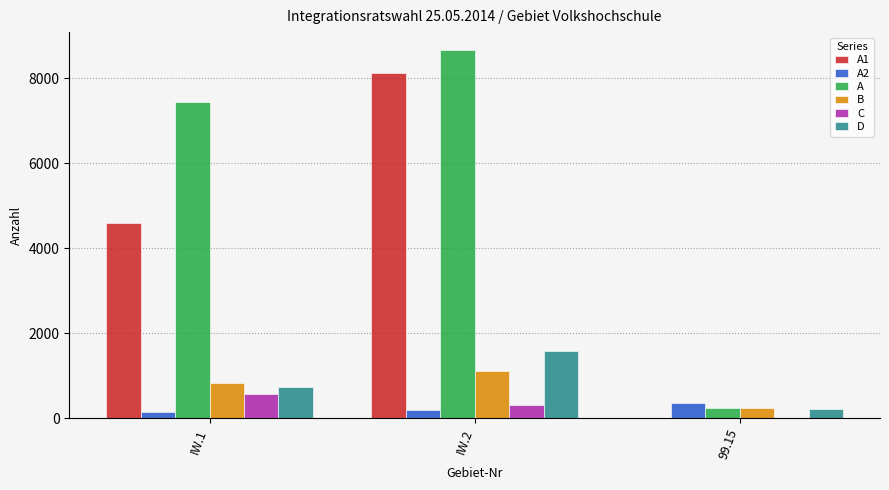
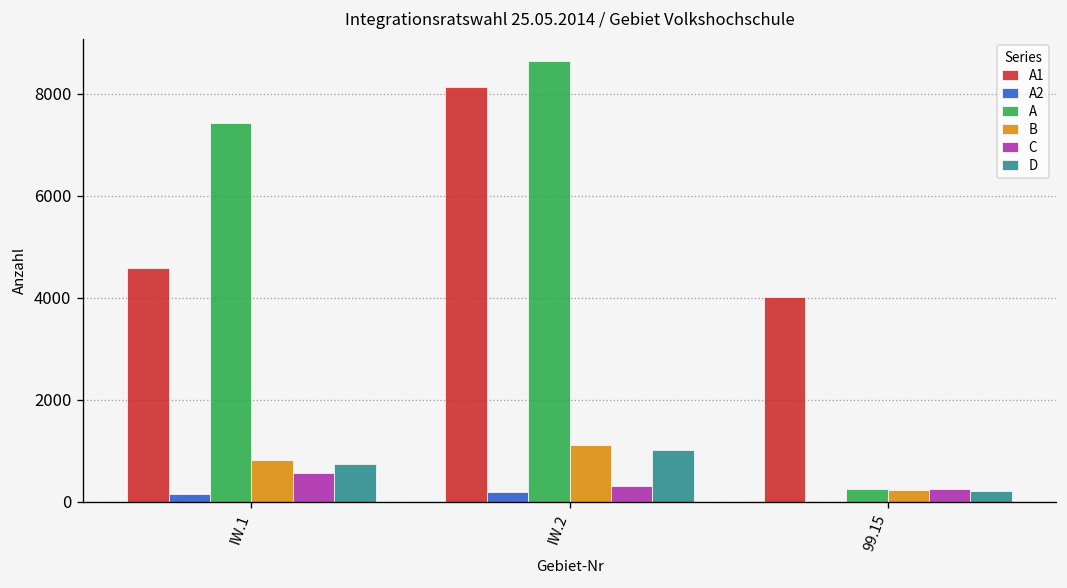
  {
    "A1": {
      "IW.1": 4600,
      "IW.2": 8100,
-     "99.15": 0
+     "99.15": 4000
    },
    "A2": {
      "IW.1": 200,
      "IW.2": 200,
-     "99.15": 300
+     "99.15": 0
    },
    "A": {
      "IW.1": 7400,
      "IW.2": 8600,
      "99.15": 200
    },
    "B": {
      "IW.1": 800,
      "IW.2": 1100,
      "99.15": 200
    },
    "C": {
      "IW.1": 600,
      "IW.2": 300,
-     "99.15": 0
+     "99.15": 300
    },
    "D": {
      "IW.1": 700,
-     "IW.2": 1600,
+     "IW.2": 1000,
      "99.15": 200
    }
  }
